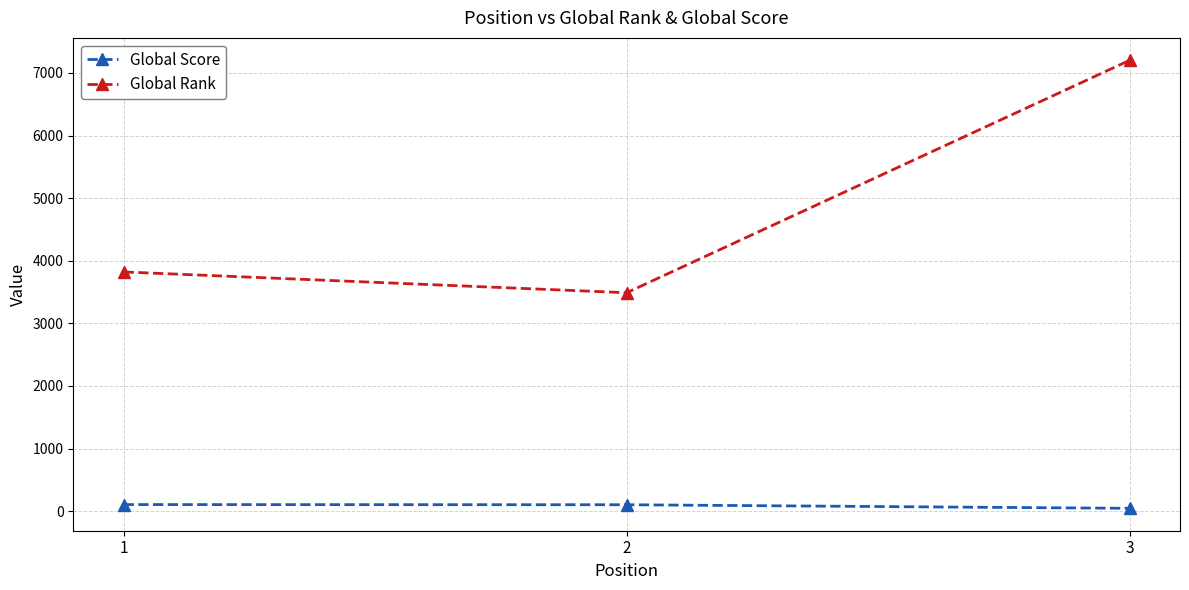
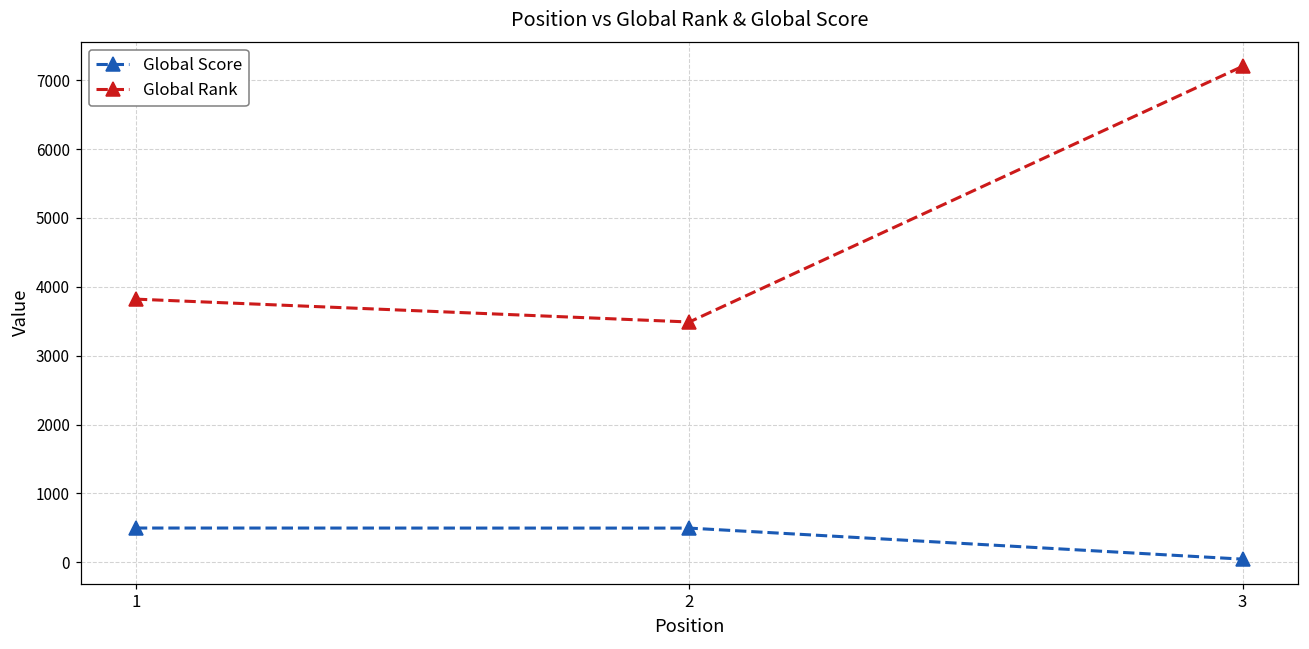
  {
    "Global Score": {
-     "1": 100,
-     "2": 100,
+     "1": 500,
+     "2": 500,
      "3": 0
    },
    "Global Rank": {
      "1": 3800,
      "2": 3500,
      "3": 7200
    }
  }
